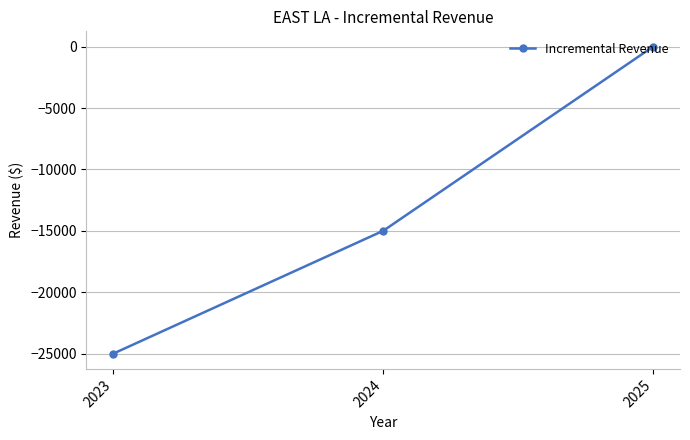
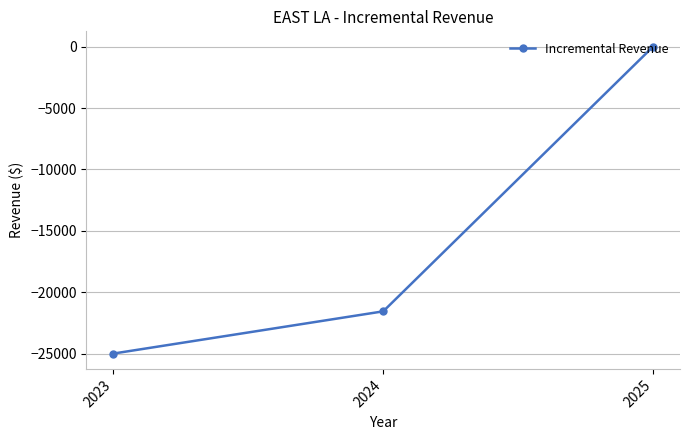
  {
    "2023": -25000,
-   "2024": -15000,
+   "2024": -21600,
    "2025": 0
  }
